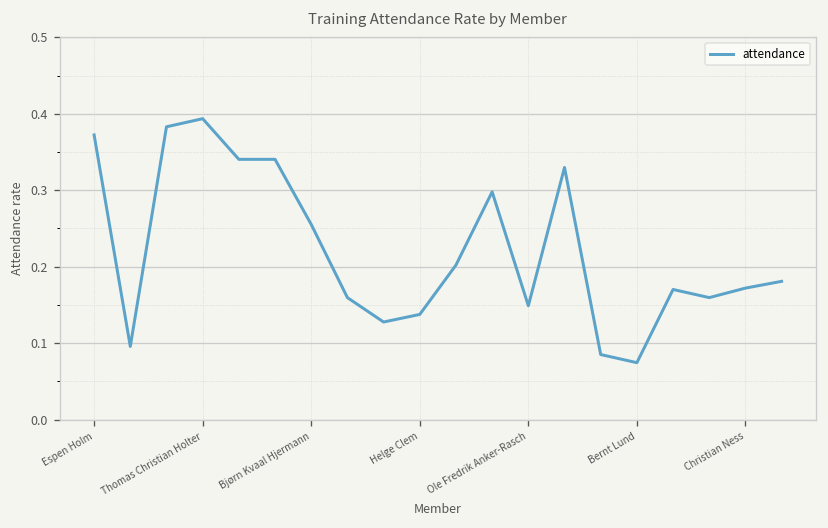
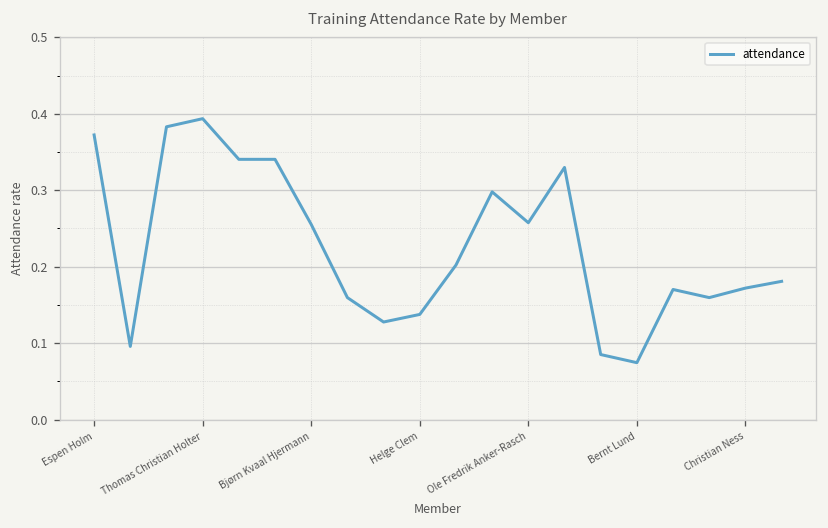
  {
    "Espen Holm": 0.37,
    "Thomas Christian Holter": 0.39,
    "Bjørn Kvaal Hjermann": 0.26,
    "Helge Clem": 0.14,
-   "Ole Fredrik Anker-Rasch": 0.15,
+   "Ole Fredrik Anker-Rasch": 0.26,
    "Bernt Lund": 0.07,
    "Christian Ness": 0.17
  }
